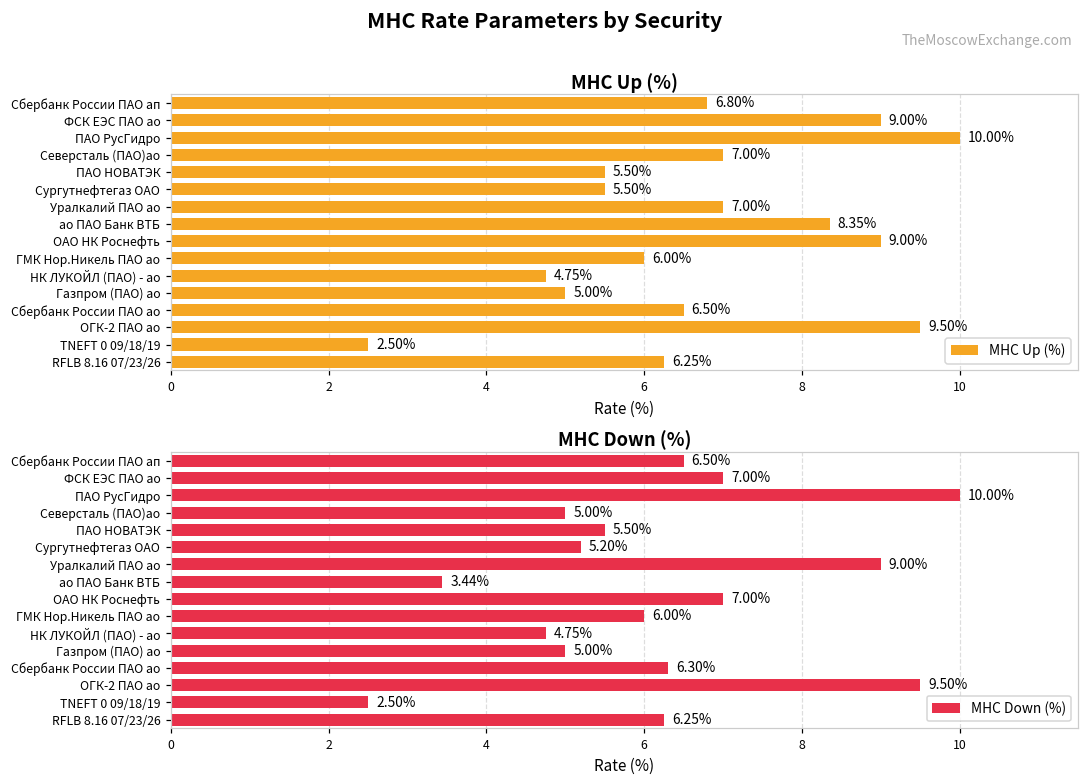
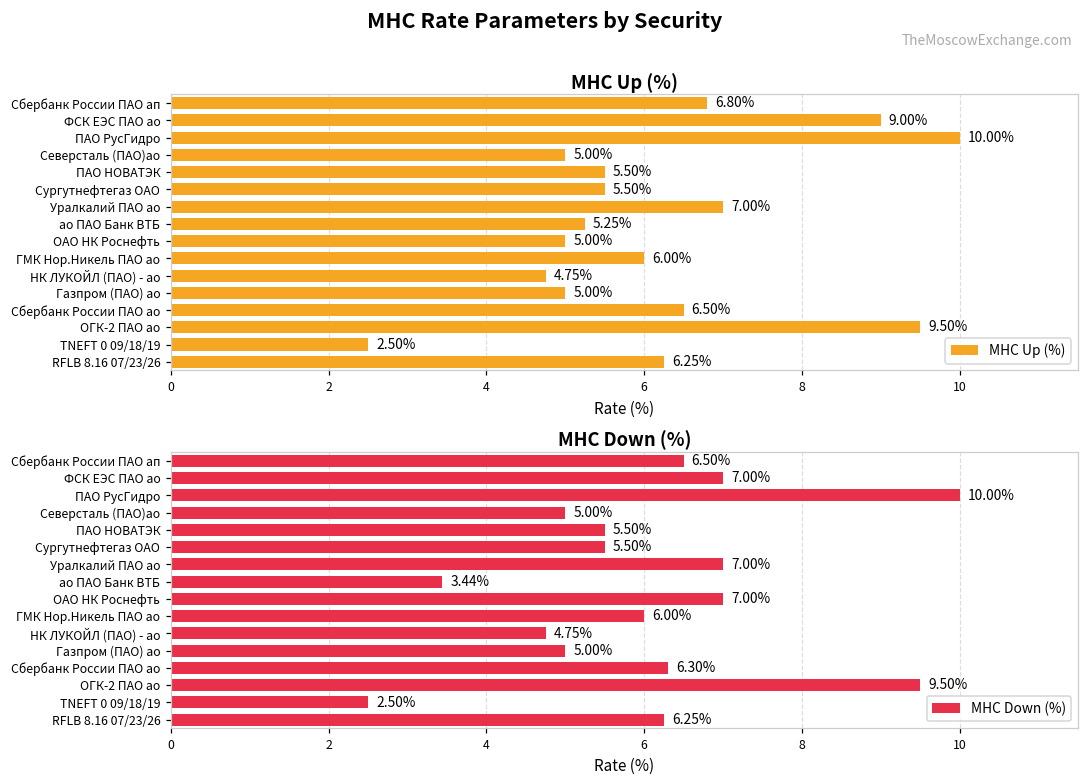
  {
    "MHC Up (%)": {
      "Сбербанк России ПАО ап": "6.80%",
      "ФСК ЕЭС ПАО ао": "9.00%",
      "ПАО РусГидро": "10.00%",
-     "Северсталь (ПАО)ао": "7.00%",
+     "Северсталь (ПАО)ао": "5.00%",
      "ПАО НОВАТЭК": "5.50%",
      "Сургутнефтегаз ОАО": "5.50%",
      "Уралкалий ПАО ао": "7.00%",
-     "ао ПАО Банк ВТБ": "8.35%",
-     "ОАО НК Роснефть": "9.00%",
+     "ао ПАО Банк ВТБ": "5.25%",
+     "ОАО НК Роснефть": "5.00%",
      "ГМК Нор.Никель ПАО ао": "6.00%",
      "НК ЛУКОЙЛ (ПАО) - ао": "4.75%",
      "Газпром (ПАО) ао": "5.00%",
      "Сбербанк России ПАО ао": "6.50%",
      "ОГК-2 ПАО ао": "9.50%",
      "TNEFT 0 09/18/19": "2.50%",
      "RFLB 8.16 07/23/26": "6.25%"
    },
    "MHC Down (%)": {
      "Сбербанк России ПАО ап": "6.50%",
      "ФСК ЕЭС ПАО ао": "7.00%",
      "ПАО РусГидро": "10.00%",
      "Северсталь (ПАО)ао": "5.00%",
      "ПАО НОВАТЭК": "5.50%",
-     "Сургутнефтегаз ОАО": "5.20%",
-     "Уралкалий ПАО ао": "9.00%",
+     "Сургутнефтегаз ОАО": "5.50%",
+     "Уралкалий ПАО ао": "7.00%",
      "ао ПАО Банк ВТБ": "3.44%",
      "ОАО НК Роснефть": "7.00%",
      "ГМК Нор.Никель ПАО ао": "6.00%",
      "НК ЛУКОЙЛ (ПАО) - ао": "4.75%",
      "Газпром (ПАО) ао": "5.00%",
      "Сбербанк России ПАО ао": "6.30%",
      "ОГК-2 ПАО ао": "9.50%",
      "TNEFT 0 09/18/19": "2.50%",
      "RFLB 8.16 07/23/26": "6.25%"
    }
  }
